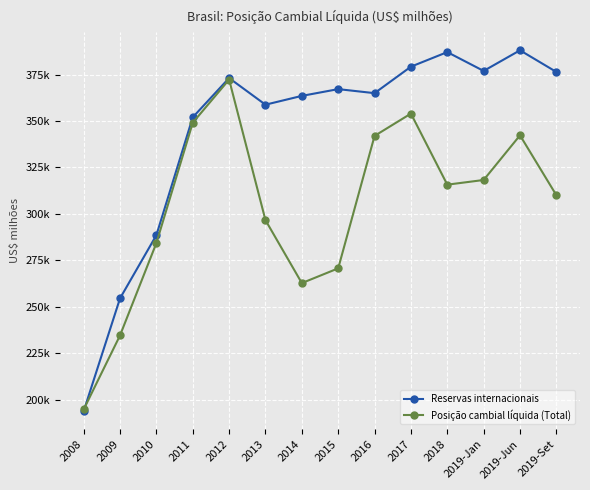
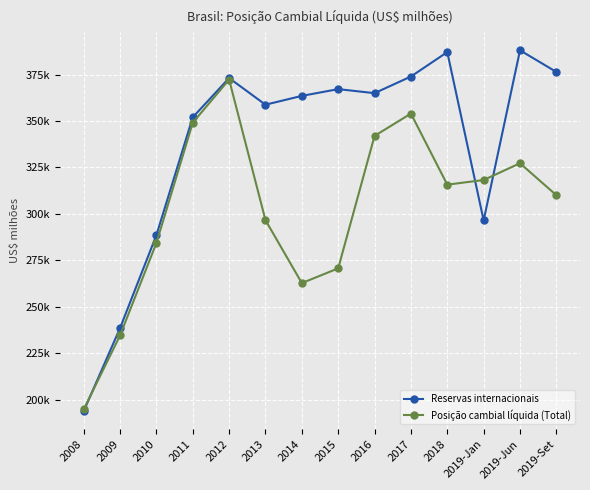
  {
    "Reservas internacionais": {
-     "2009": 255000,
+     "2009": 239000,
      "2010": 289000,
      "2011": 352000,
      "2013": 359000,
      "2014": 364000,
      "2015": 367000,
      "2016": 365000,
-     "2017": 379000,
+     "2017": 374000,
      "2018": 387000,
-     "2019-Jan": 377000,
+     "2019-Jan": 297000,
      "2019-Jun": 388000,
      "2019-Set": 376000
    },
    "Posição cambial líquida (Total)": {
      "2009": 235000,
      "2010": 284000,
      "2011": 349000,
      "2013": 297000,
      "2014": 263000,
      "2015": 271000,
      "2016": 342000,
      "2017": 354000,
      "2018": 316000,
      "2019-Jan": 318000,
-     "2019-Jun": 342000,
+     "2019-Jun": 327000,
      "2019-Set": 310000
    }
  }
